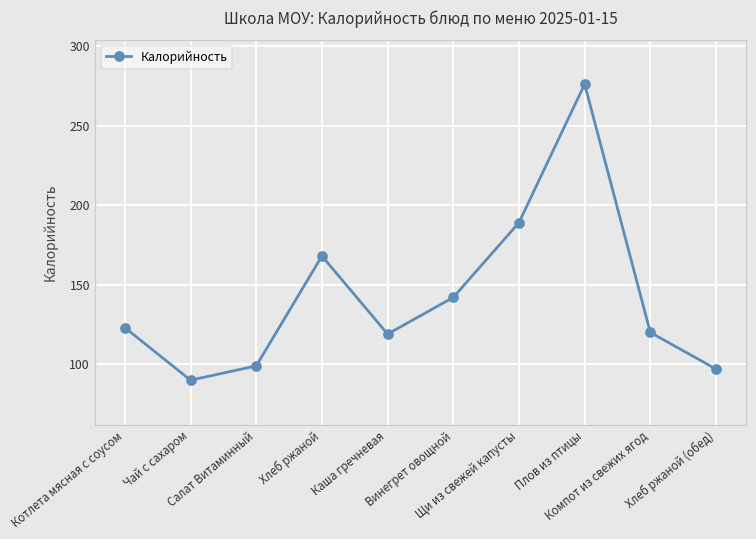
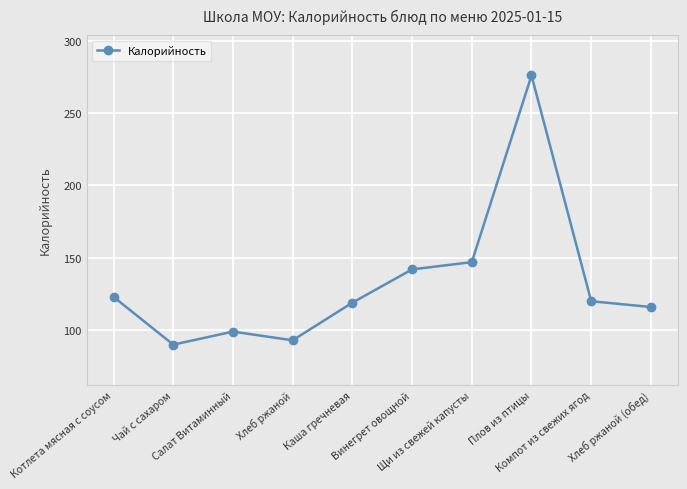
  {
    "Котлета мясная с соусом": 123,
    "Чай с сахаром": 90,
    "Салат Витаминный": 99,
-   "Хлеб ржаной": 168,
+   "Хлеб ржаной": 93,
    "Каша гречневая": 119,
    "Винегрет овощной": 142,
-   "Щи из свежей капусты": 189,
+   "Щи из свежей капусты": 147,
    "Плов из птицы": 276,
    "Компот из свежих ягод": 120,
-   "Хлеб ржаной (обед)": 97
+   "Хлеб ржаной (обед)": 116
  }
